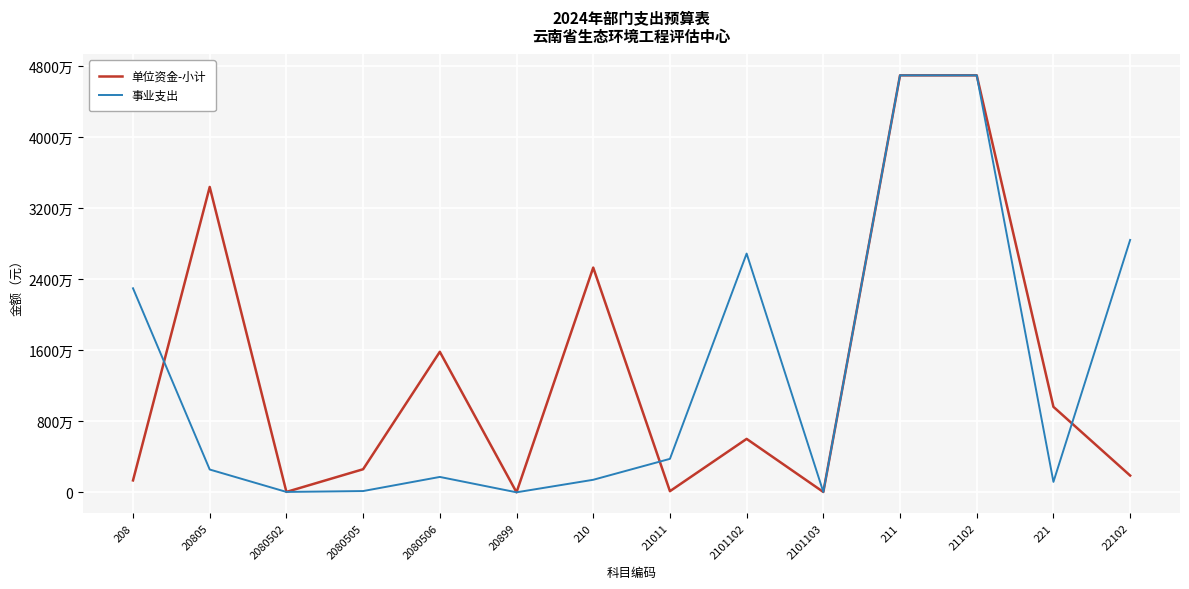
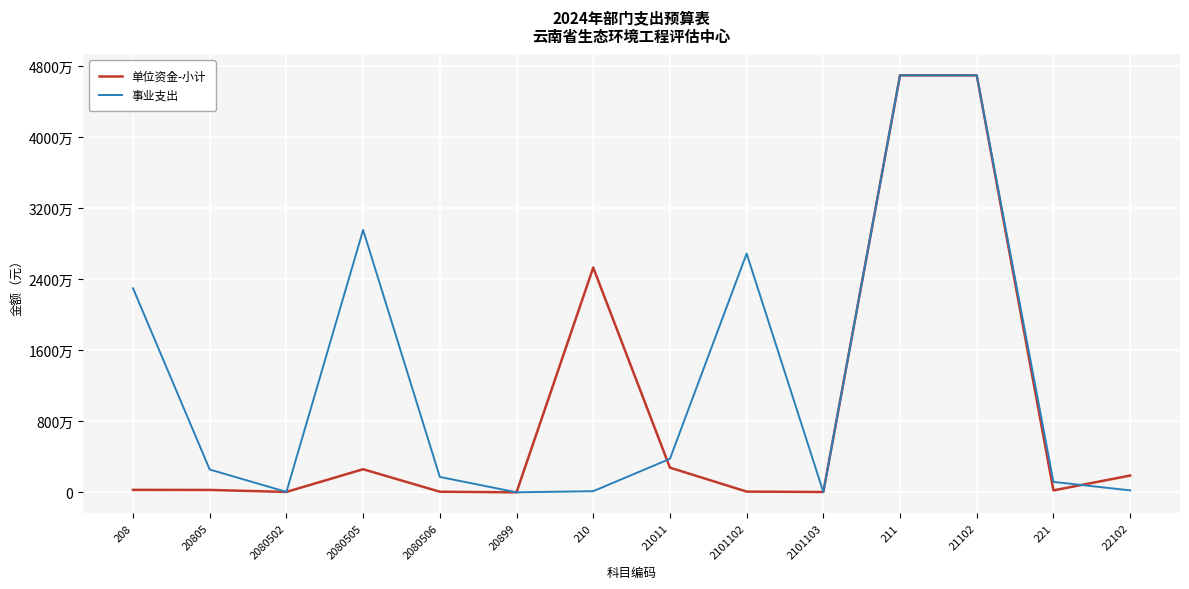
  {
    "单位资金-小计": {
-     "208": "100万",
-     "20805": "3400万",
+     "208": "0万",
+     "20805": "0万",
      "2080505": "300万",
-     "2080506": "1600万",
+     "2080506": "0万",
      "210": "2500万",
-     "21011": "0万",
-     "2101102": "600万",
-     "221": "1000万",
+     "21011": "300万",
+     "2101102": "0万",
+     "221": "0万",
      "22102": "200万"
    },
    "事业支出": {
      "208": "2300万",
      "20805": "300万",
-     "2080505": "0万",
+     "2080505": "3000万",
      "2080506": "200万",
-     "210": "100万",
+     "210": "0万",
      "21011": "400万",
      "2101102": "2700万",
      "221": "100万",
-     "22102": "2800万"
+     "22102": "0万"
    }
  }
